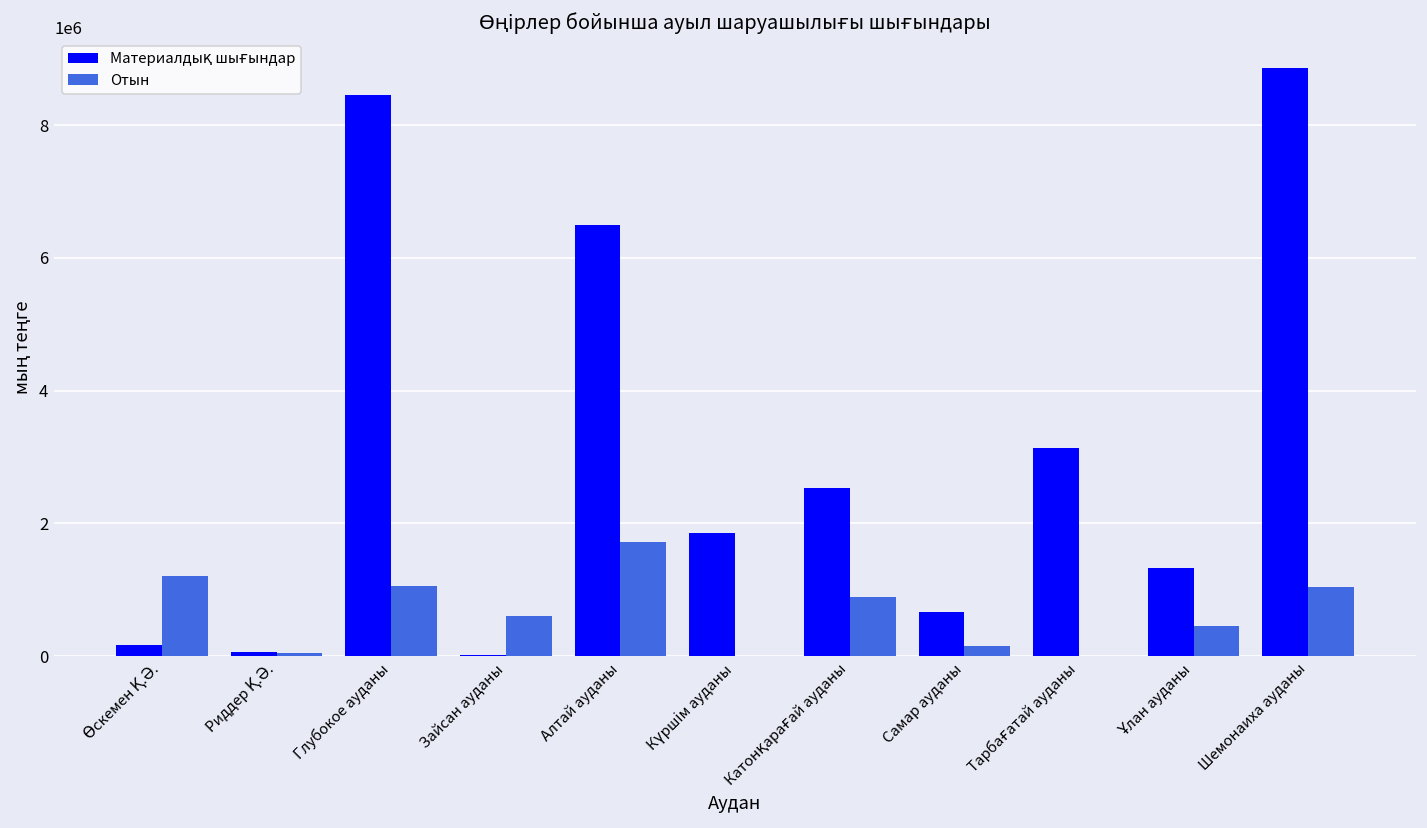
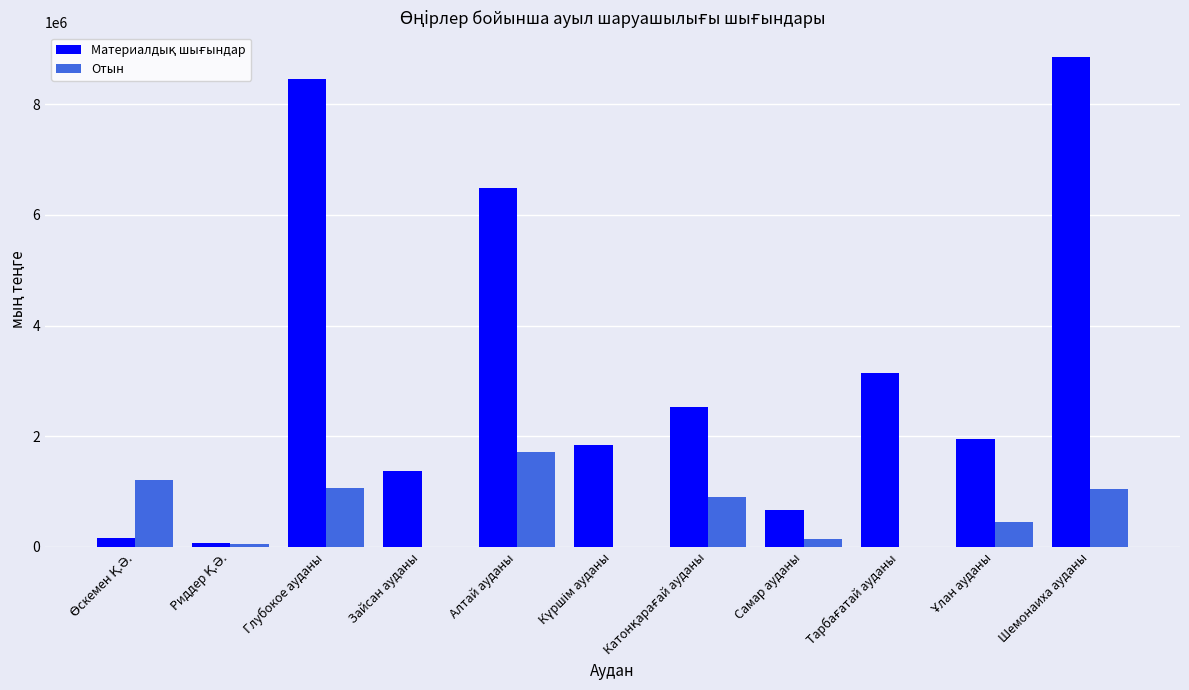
  {
    "Материалдық шығындар": {
      "Өскемен Қ.Ә.": 200000,
      "Риддер Қ.Ә.": 100000,
      "Глубокое ауданы": 8500000,
-     "Зайсан ауданы": 0,
+     "Зайсан ауданы": 1400000,
      "Алтай ауданы": 6500000,
      "Күршім ауданы": 1800000,
      "Катонқарағай ауданы": 2500000,
      "Самар ауданы": 700000,
      "Тарбағатай ауданы": 3100000,
-     "Ұлан ауданы": 1300000,
+     "Ұлан ауданы": 2000000,
      "Шемонаиха ауданы": 8900000
    },
    "Отын": {
      "Өскемен Қ.Ә.": 1200000,
      "Глубокое ауданы": 1100000,
-     "Зайсан ауданы": 600000,
+     "Зайсан ауданы": 0,
      "Алтай ауданы": 1700000,
      "Катонқарағай ауданы": 900000,
      "Самар ауданы": 100000,
      "Ұлан ауданы": 500000,
      "Шемонаиха ауданы": 1000000
    }
  }
